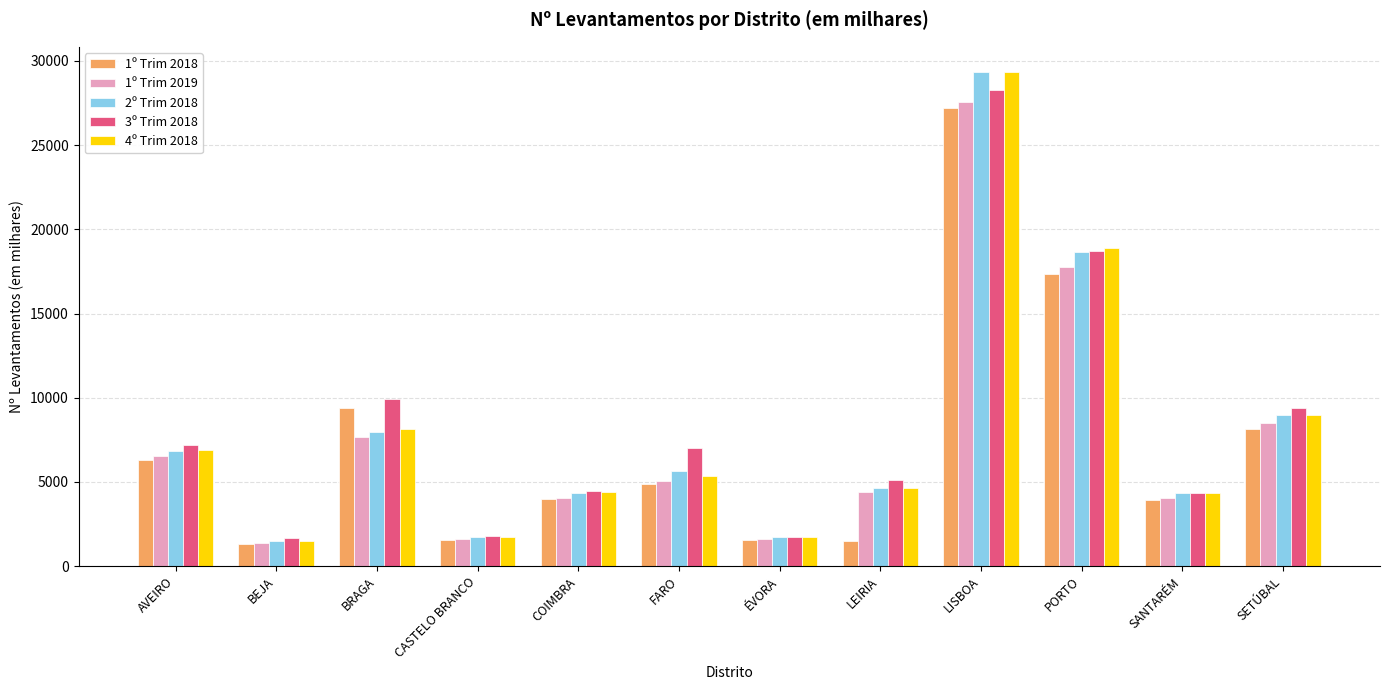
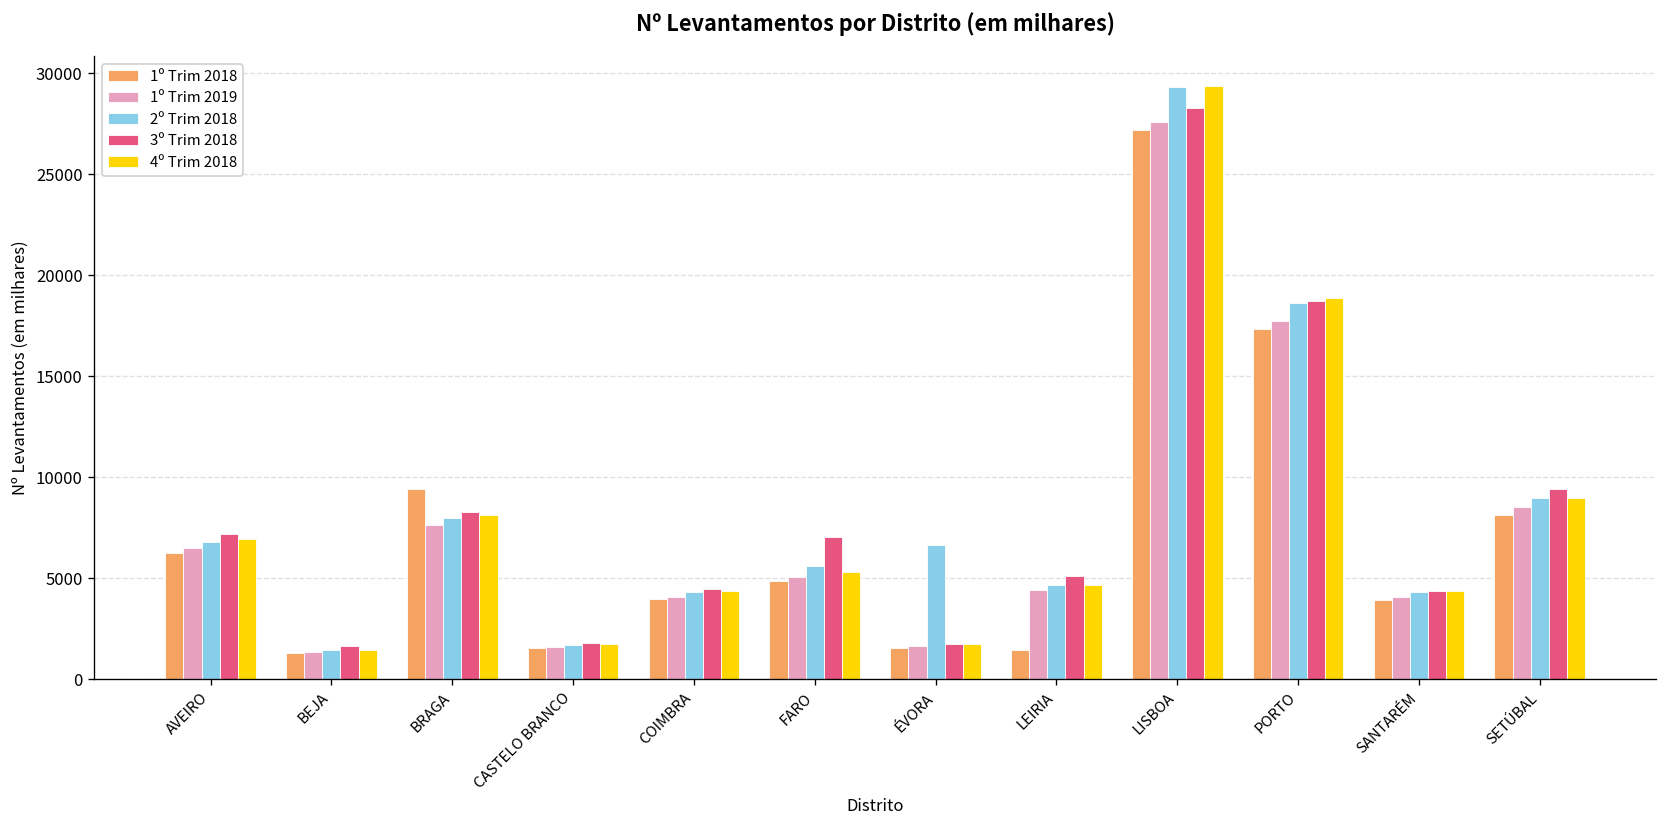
  {
    "1º Trim 2018": {
      "AVEIRO": 6300,
      "BEJA": 1300,
      "BRAGA": 9400,
      "CASTELO BRANCO": 1600,
      "COIMBRA": 4000,
      "FARO": 4900,
      "ÉVORA": 1600,
      "LEIRIA": 1500,
      "LISBOA": 27200,
      "PORTO": 17300,
      "SANTARÉM": 3900,
      "SETÚBAL": 8200
    },
    "1º Trim 2019": {
      "AVEIRO": 6500,
      "BEJA": 1400,
      "BRAGA": 7700,
      "CASTELO BRANCO": 1600,
      "COIMBRA": 4100,
      "FARO": 5100,
      "ÉVORA": 1600,
      "LEIRIA": 4400,
      "LISBOA": 27600,
      "PORTO": 17700,
      "SANTARÉM": 4100,
      "SETÚBAL": 8500
    },
    "2º Trim 2018": {
      "AVEIRO": 6800,
      "BEJA": 1500,
      "BRAGA": 8000,
      "CASTELO BRANCO": 1700,
      "COIMBRA": 4300,
      "FARO": 5600,
-     "ÉVORA": 1700,
+     "ÉVORA": 6700,
      "LEIRIA": 4700,
      "LISBOA": 29300,
      "PORTO": 18600,
      "SANTARÉM": 4300,
      "SETÚBAL": 9000
    },
    "3º Trim 2018": {
      "AVEIRO": 7200,
      "BEJA": 1600,
-     "BRAGA": 9900,
+     "BRAGA": 8300,
      "CASTELO BRANCO": 1800,
      "COIMBRA": 4500,
      "FARO": 7000,
      "ÉVORA": 1700,
      "LEIRIA": 5100,
      "LISBOA": 28300,
      "PORTO": 18700,
      "SANTARÉM": 4400,
      "SETÚBAL": 9400
    },
    "4º Trim 2018": {
      "AVEIRO": 6900,
      "BEJA": 1500,
      "BRAGA": 8100,
      "CASTELO BRANCO": 1700,
      "COIMBRA": 4400,
      "FARO": 5300,
      "ÉVORA": 1800,
      "LEIRIA": 4700,
      "LISBOA": 29400,
      "PORTO": 18900,
      "SANTARÉM": 4400,
      "SETÚBAL": 9000
    }
  }
